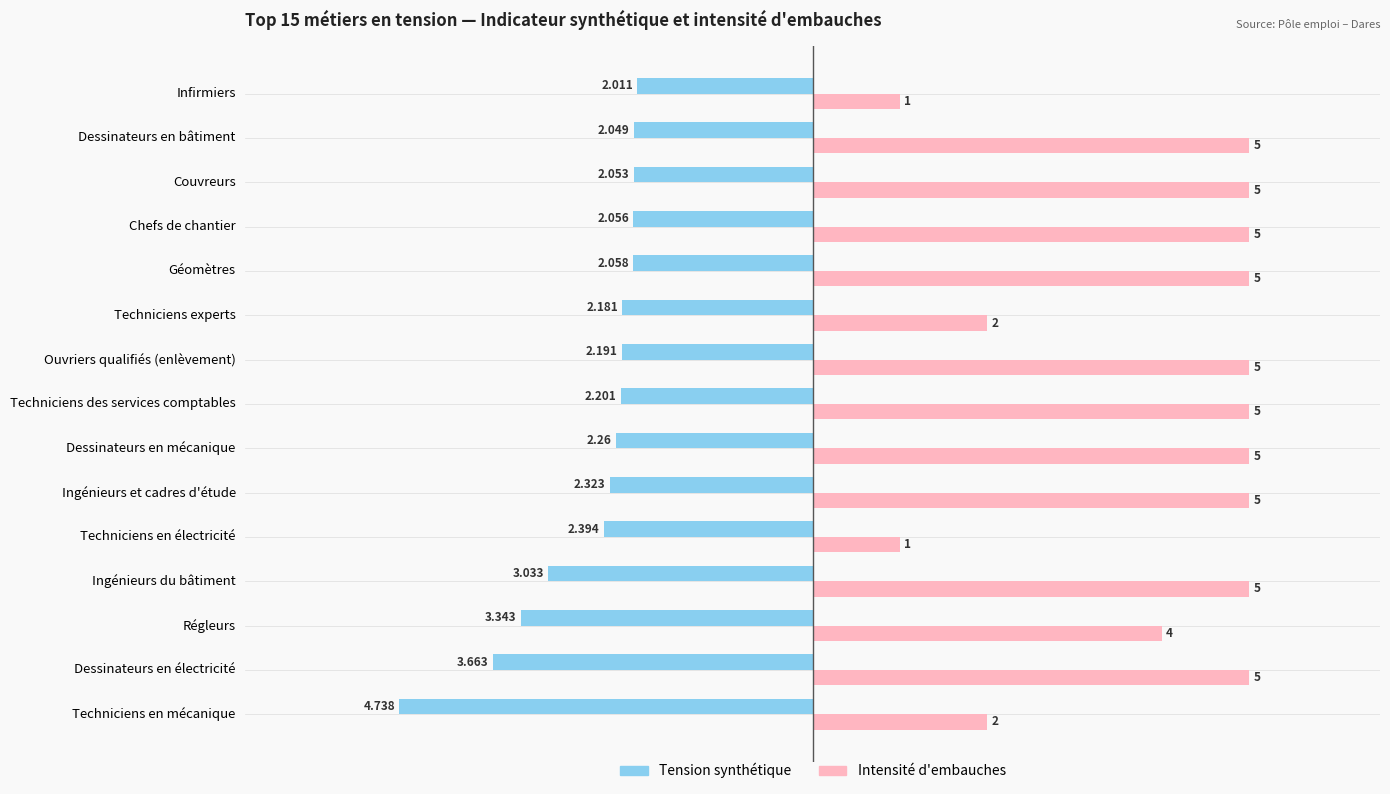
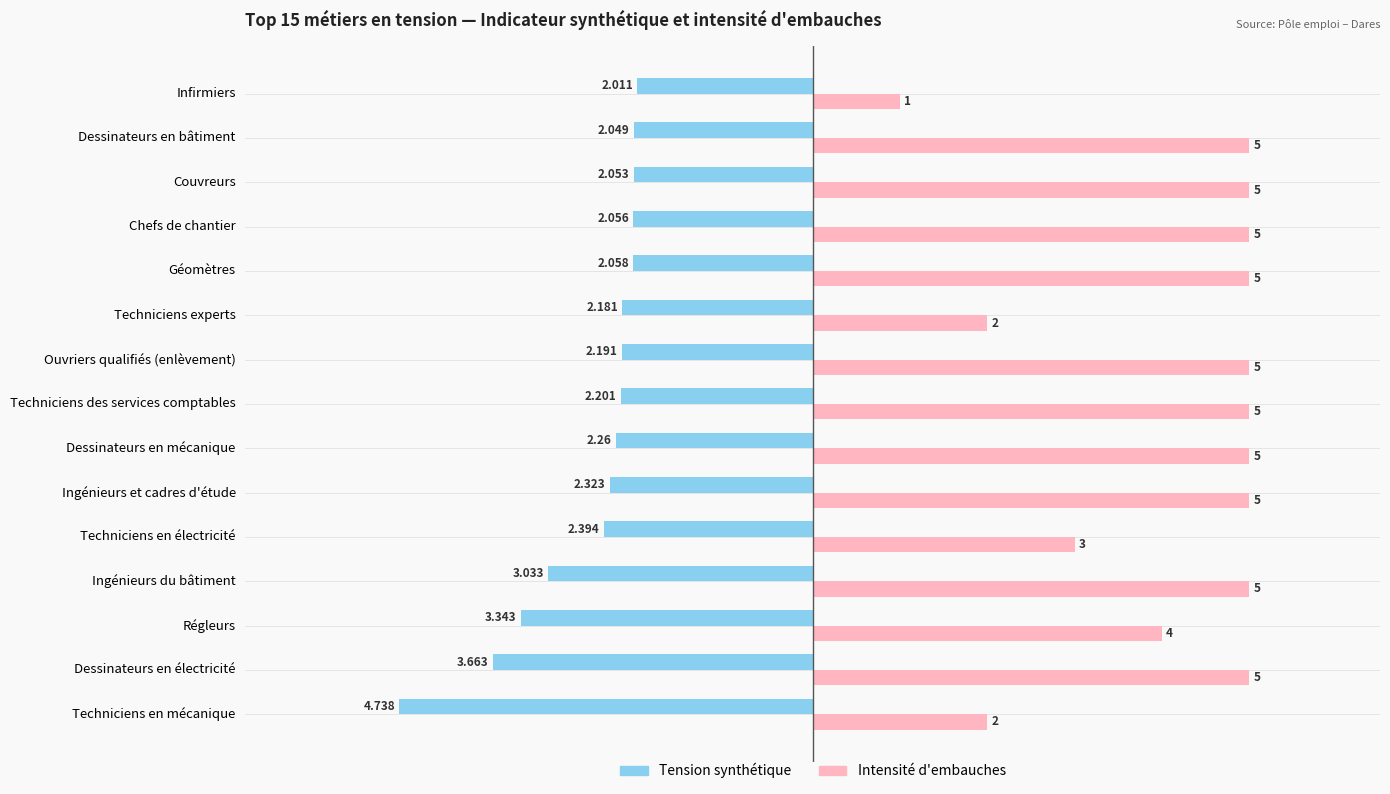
  {
    "Intensité d'embauches": {
      "Infirmiers": 1,
      "Dessinateurs en bâtiment": 5,
      "Couvreurs": 5,
      "Chefs de chantier": 5,
      "Géomètres": 5,
      "Techniciens experts": 2,
      "Ouvriers qualifiés (enlèvement)": 5,
      "Techniciens des services comptables": 5,
      "Dessinateurs en mécanique": 5,
      "Ingénieurs et cadres d'étude": 5,
-     "Techniciens en électricité": 1,
+     "Techniciens en électricité": 3,
      "Ingénieurs du bâtiment": 5,
      "Régleurs": 4,
      "Dessinateurs en électricité": 5,
      "Techniciens en mécanique": 2
    }
  }
